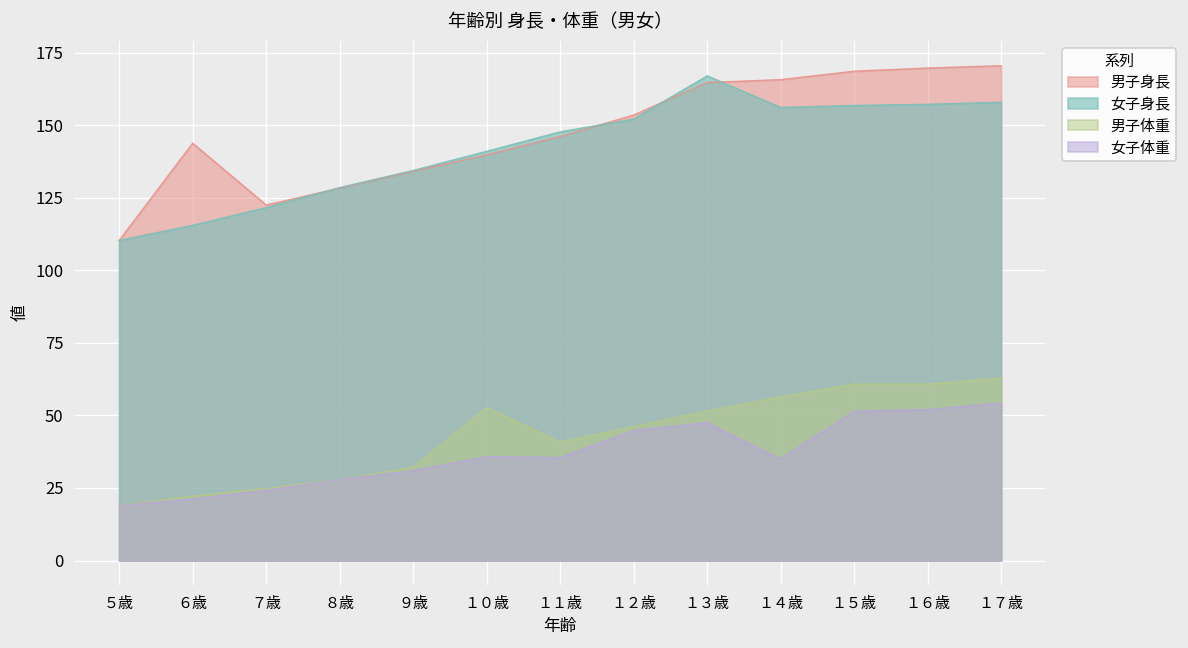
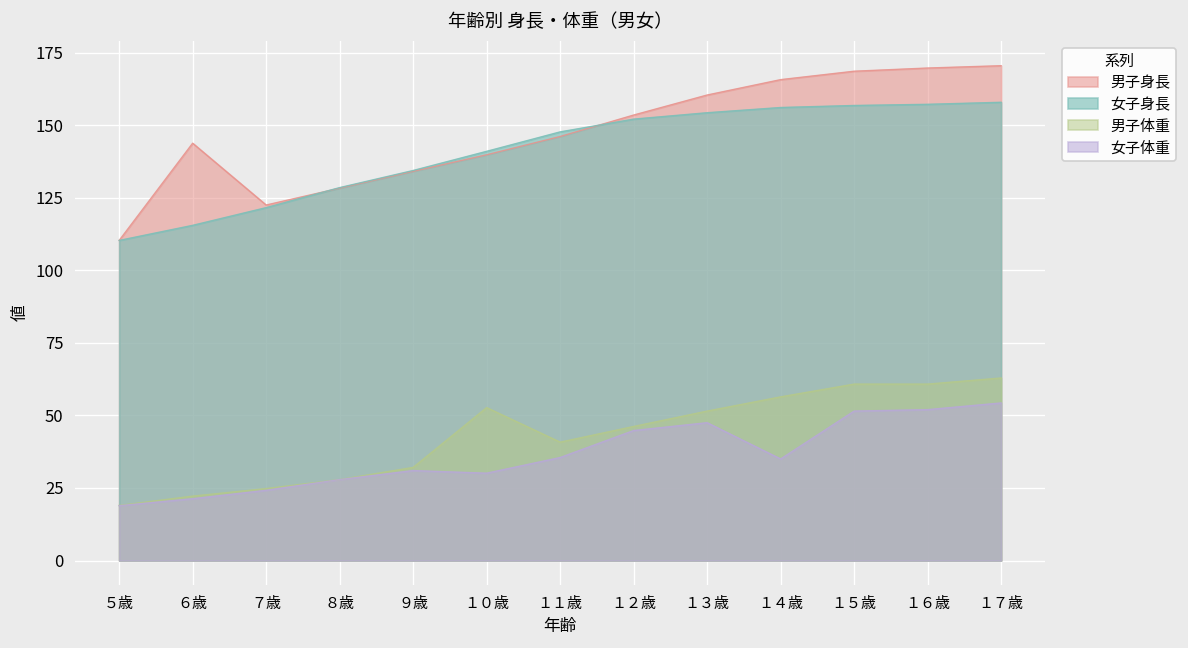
  {
    "男子身長": {
      "６歳": 144,
      "１０歳": 140,
      "１１歳": 146,
      "１２歳": 154,
-     "１３歳": 165,
+     "１３歳": 160,
      "１４歳": 166,
      "１５歳": 169,
      "１６歳": 170,
      "１７歳": 171
    },
    "女子身長": {
      "６歳": 116,
      "１０歳": 141,
      "１１歳": 148,
      "１２歳": 152,
-     "１３歳": 167,
+     "１３歳": 154,
      "１４歳": 156,
      "１５歳": 157,
      "１６歳": 157,
      "１７歳": 158
    },
    "男子体重": {
      "９歳": 32,
      "１０歳": 53,
      "１１歳": 41,
      "１２歳": 46,
      "１３歳": 52,
      "１４歳": 56,
      "１５歳": 61,
      "１６歳": 61,
      "１７歳": 63
    },
    "女子体重": {
      "９歳": 31,
-     "１０歳": 36,
+     "１０歳": 30,
      "１１歳": 36,
      "１２歳": 45,
      "１３歳": 48,
      "１４歳": 35,
      "１５歳": 52,
      "１６歳": 52,
      "１７歳": 54
    }
  }
